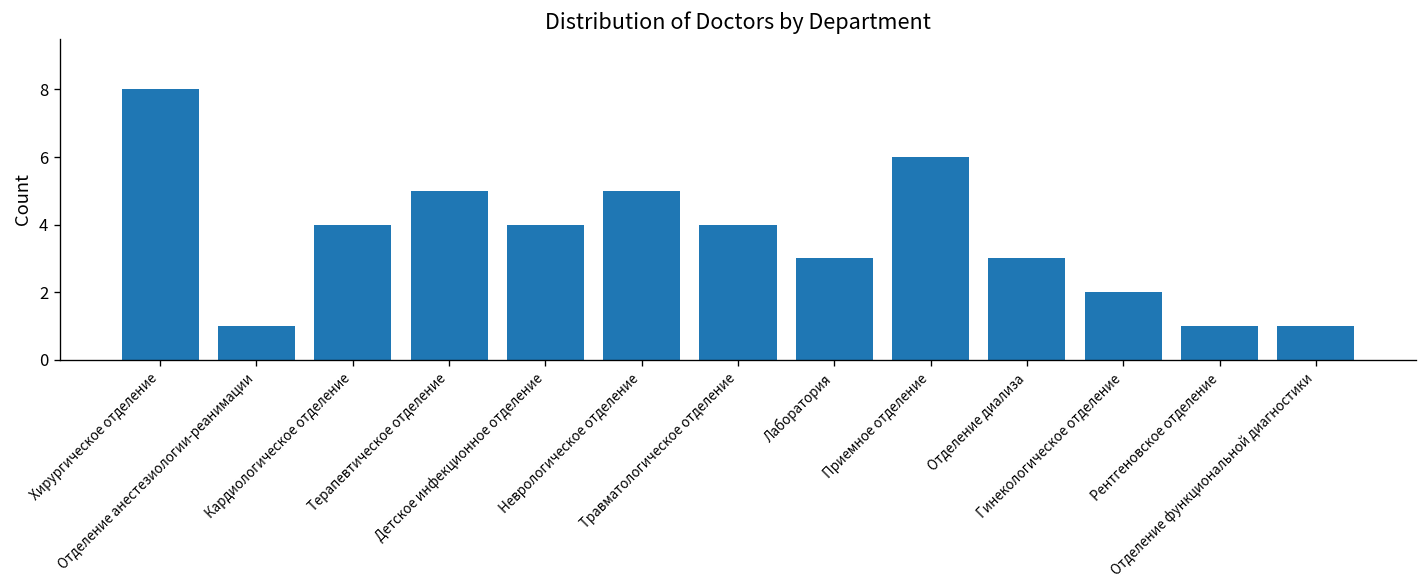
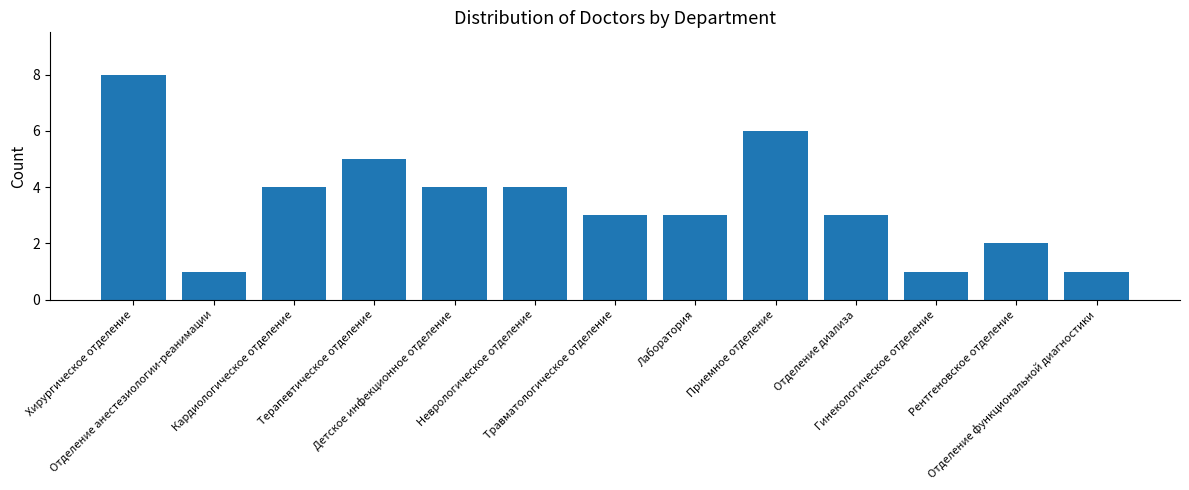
  {
    "Хирургическое отделение": 8,
    "Отделение анестезиологии-реанимации": 1,
    "Кардиологическое отделение": 4,
    "Терапевтическое отделение": 5,
    "Детское инфекционное отделение": 4,
-   "Неврологическое отделение": 5,
-   "Травматологическое отделение": 4,
+   "Неврологическое отделение": 4,
+   "Травматологическое отделение": 3,
    "Лаборатория": 3,
    "Приемное отделение": 6,
    "Отделение диализа": 3,
-   "Гинекологическое отделение": 2,
-   "Рентгеновское отделение": 1,
+   "Гинекологическое отделение": 1,
+   "Рентгеновское отделение": 2,
    "Отделение функциональной диагностики": 1
  }
